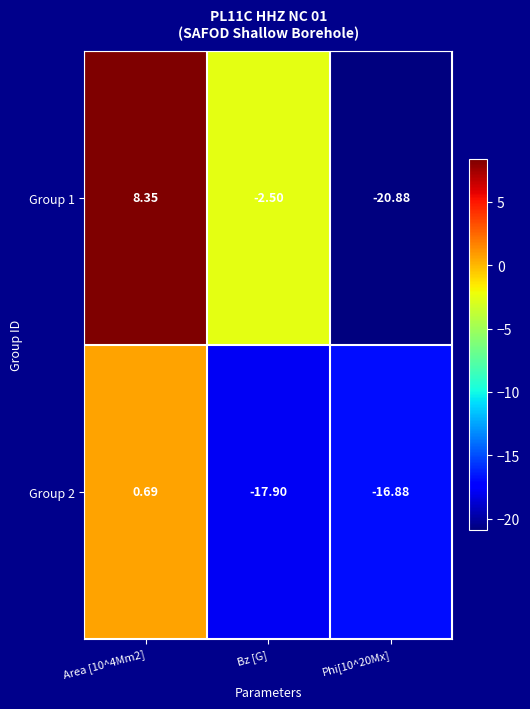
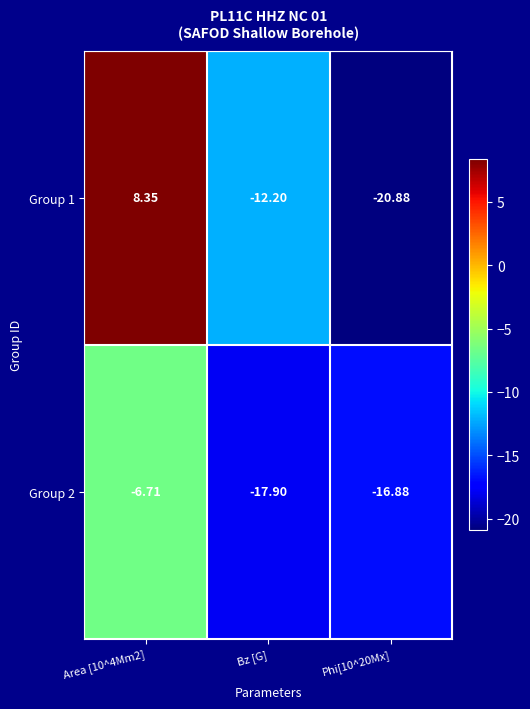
  {
    "Group 1": {
      "Area [10^4Mm2]": 8.35,
-     "Bz [G]": -2.50,
+     "Bz [G]": -12.20,
      "Phi[10^20Mx]": -20.88
    },
    "Group 2": {
-     "Area [10^4Mm2]": 0.69,
+     "Area [10^4Mm2]": -6.71,
      "Bz [G]": -17.90,
      "Phi[10^20Mx]": -16.88
    }
  }
